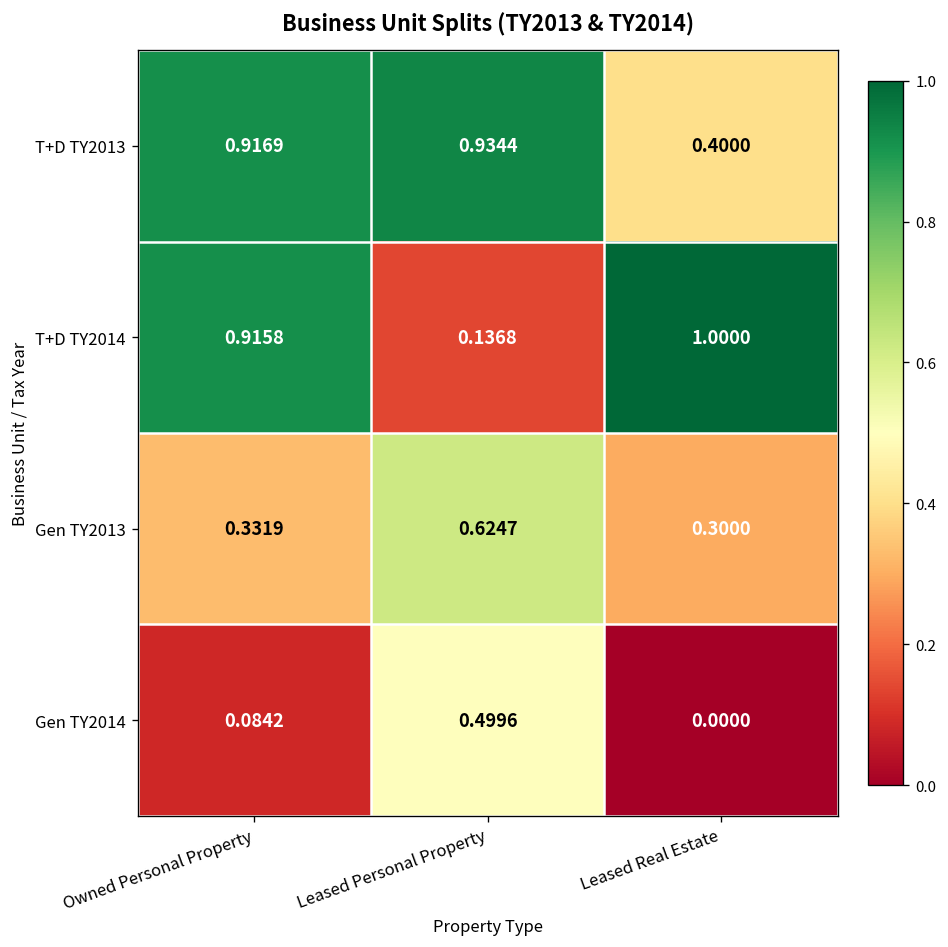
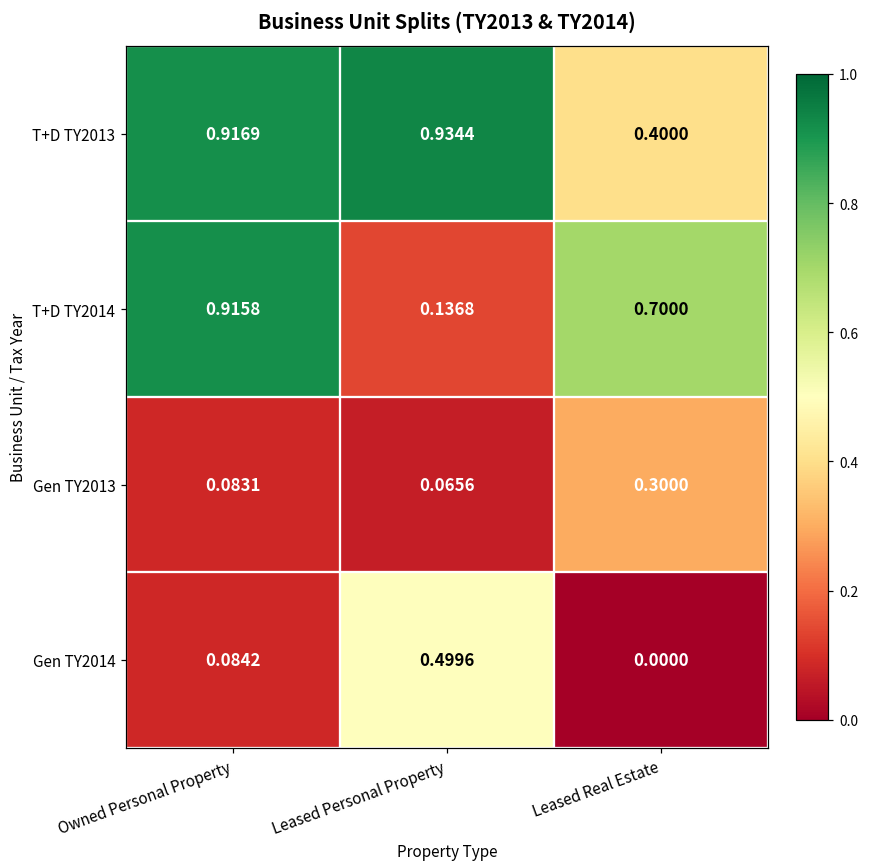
  {
    "T+D TY2013": {
      "Owned Personal Property": 0.9169,
      "Leased Personal Property": 0.9344,
      "Leased Real Estate": 0.4000
    },
    "T+D TY2014": {
      "Owned Personal Property": 0.9158,
      "Leased Personal Property": 0.1368,
-     "Leased Real Estate": 1.0000
+     "Leased Real Estate": 0.7000
    },
    "Gen TY2013": {
-     "Owned Personal Property": 0.3319,
-     "Leased Personal Property": 0.6247,
+     "Owned Personal Property": 0.0831,
+     "Leased Personal Property": 0.0656,
      "Leased Real Estate": 0.3000
    },
    "Gen TY2014": {
      "Owned Personal Property": 0.0842,
      "Leased Personal Property": 0.4996,
      "Leased Real Estate": 0.0000
    }
  }
